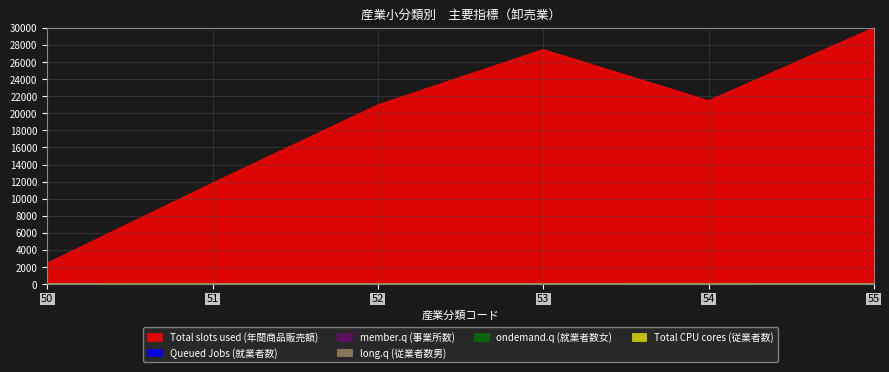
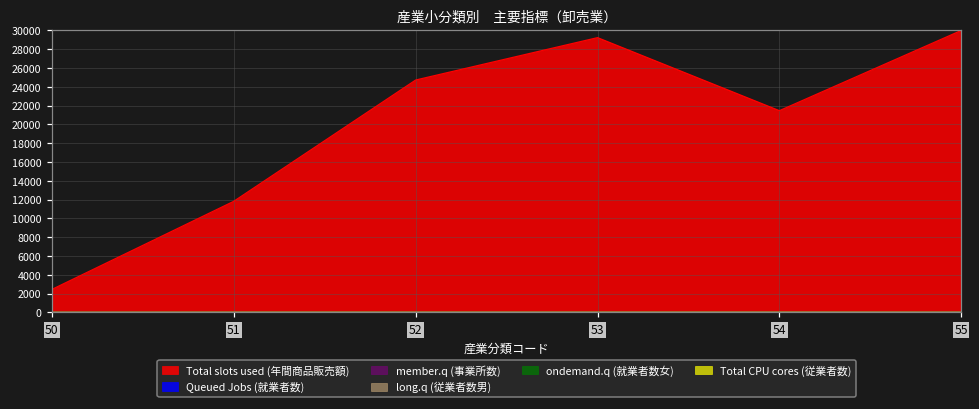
  {
    "Total slots used (年間商品販売額)": {
      "50": 2000,
      "51": 12000,
-     "52": 21000,
-     "53": 27000,
+     "52": 25000,
+     "53": 29000,
      "54": 21000,
      "55": 30000
    },
    "Total CPU cores (従業者数)": {
      "50": 0,
      "51": 0,
      "52": 0,
      "53": 0,
      "54": 0,
      "55": 0
    }
  }
